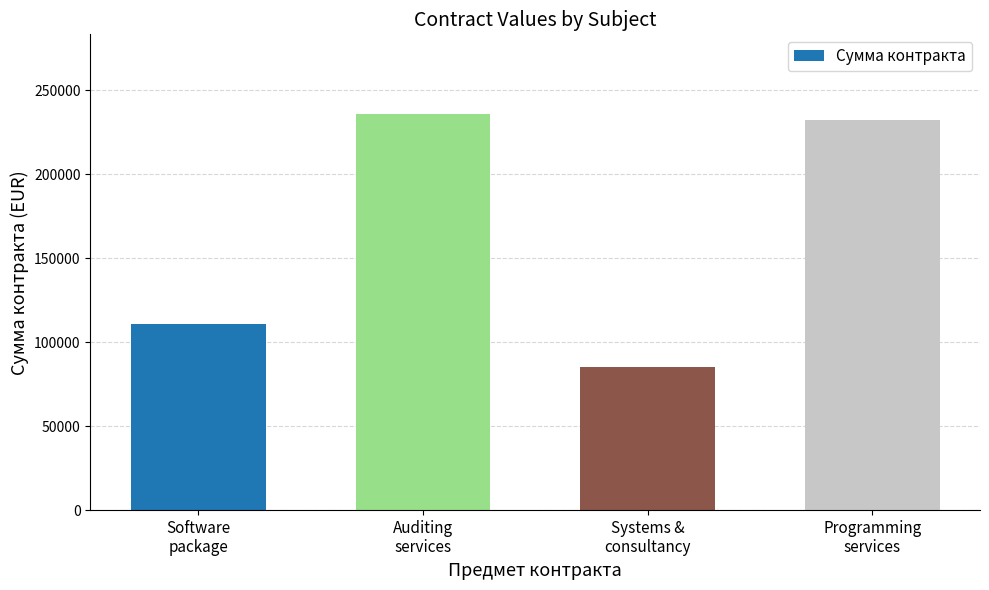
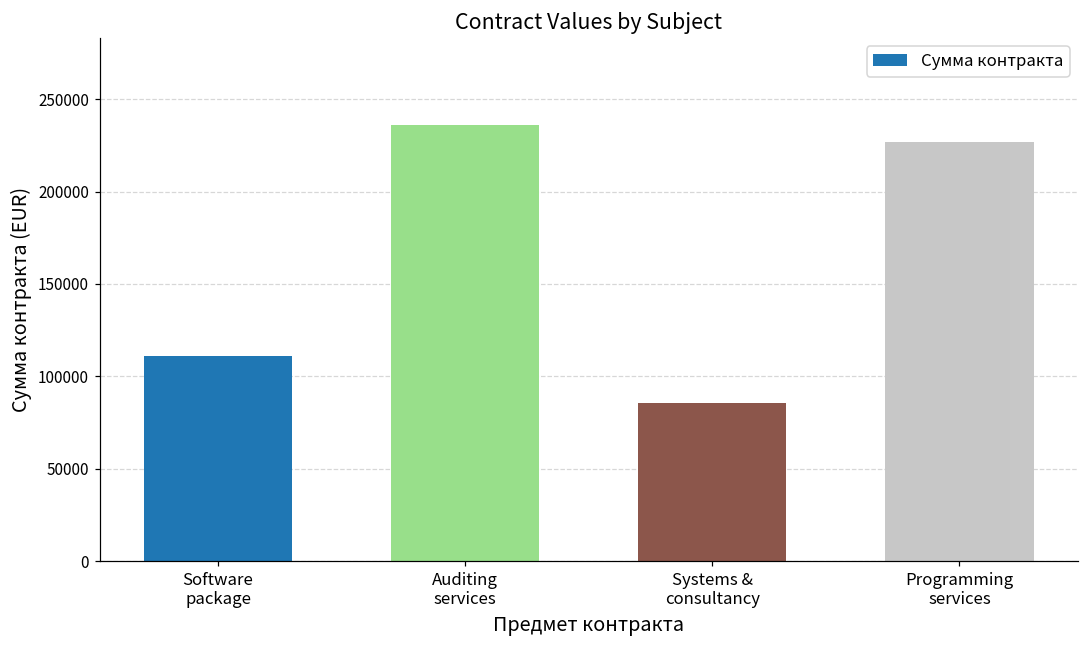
  {
    "Software package": 111000,
    "Auditing services": 236000,
    "Systems & consultancy": 85000,
-   "Programming services": 232000
+   "Programming services": 227000
  }
